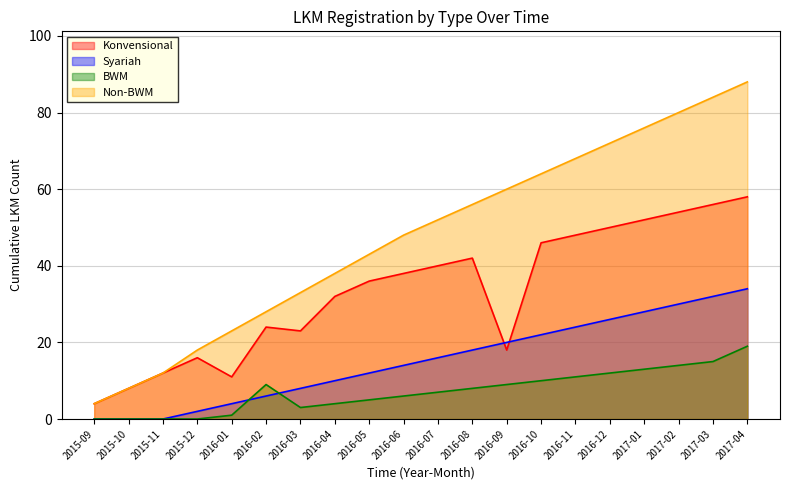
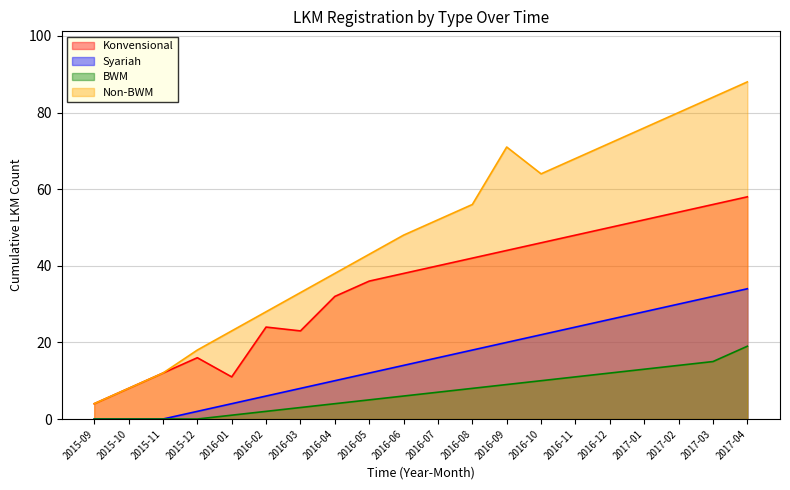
  {
    "Konvensional": {
      "2015-12": 16,
      "2016-01": 11,
      "2016-02": 24,
      "2016-03": 23,
      "2016-04": 32,
      "2016-05": 36,
      "2016-06": 38,
      "2016-07": 40,
      "2016-08": 42,
-     "2016-09": 18,
+     "2016-09": 44,
      "2016-10": 46,
      "2016-11": 48,
      "2016-12": 50,
      "2017-01": 52,
      "2017-02": 54,
      "2017-03": 56,
      "2017-04": 58
    },
    "Syariah": {
      "2015-12": 2,
      "2016-01": 4,
      "2016-02": 6,
      "2016-03": 8,
      "2016-04": 10,
      "2016-05": 12,
      "2016-06": 14,
      "2016-07": 16,
      "2016-08": 18,
      "2016-09": 20,
      "2016-10": 22,
      "2016-11": 24,
      "2016-12": 26,
      "2017-01": 28,
      "2017-02": 30,
      "2017-03": 32,
      "2017-04": 34
    },
    "BWM": {
      "2015-12": 0,
      "2016-01": 1,
-     "2016-02": 9,
+     "2016-02": 2,
      "2016-03": 3,
      "2016-04": 4,
      "2016-05": 5,
      "2016-06": 6,
      "2016-07": 7,
      "2016-08": 8,
      "2016-09": 9,
      "2016-10": 10,
      "2016-11": 11,
      "2016-12": 12,
      "2017-01": 13,
      "2017-02": 14,
      "2017-03": 15,
      "2017-04": 19
    },
    "Non-BWM": {
      "2015-12": 18,
      "2016-01": 23,
      "2016-02": 28,
      "2016-03": 33,
      "2016-04": 38,
      "2016-05": 43,
      "2016-06": 48,
      "2016-07": 52,
      "2016-08": 56,
-     "2016-09": 60,
+     "2016-09": 71,
      "2016-10": 64,
      "2016-11": 68,
      "2016-12": 72,
      "2017-01": 76,
      "2017-02": 80,
      "2017-03": 84,
      "2017-04": 88
    }
  }
